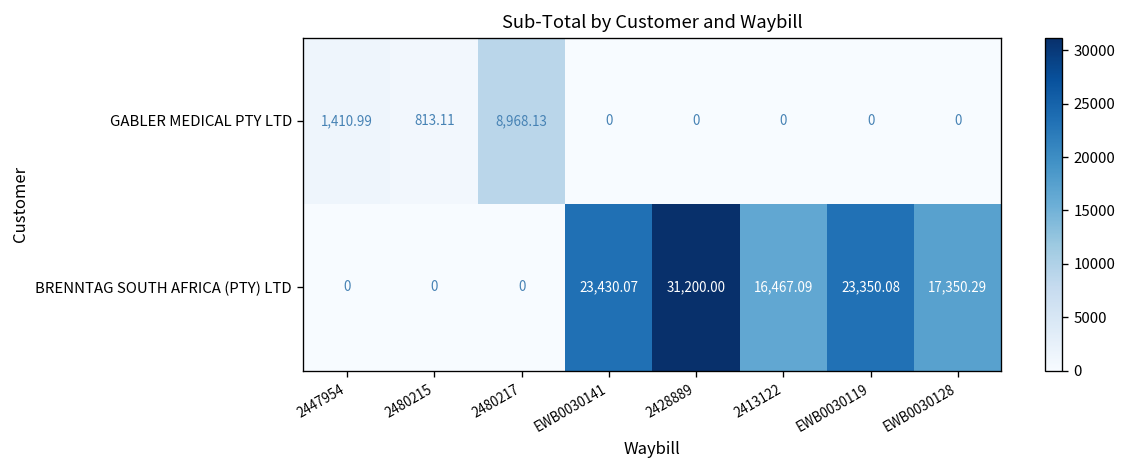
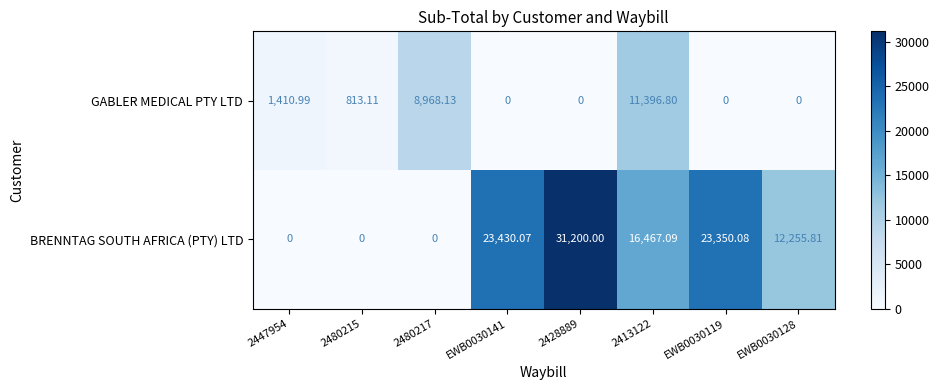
  {
    "GABLER MEDICAL PTY LTD": {
      "2447954": "1,410.99",
      "2480215": "813.11",
      "2480217": "8,968.13",
      "EWB0030141": "0",
      "2428889": "0",
-     "2413122": "0",
+     "2413122": "11,396.80",
      "EWB0030119": "0",
      "EWB0030128": "0"
    },
    "BRENNTAG SOUTH AFRICA (PTY) LTD": {
      "2447954": "0",
      "2480215": "0",
      "2480217": "0",
      "EWB0030141": "23,430.07",
      "2428889": "31,200.00",
      "2413122": "16,467.09",
      "EWB0030119": "23,350.08",
-     "EWB0030128": "17,350.29"
+     "EWB0030128": "12,255.81"
    }
  }
